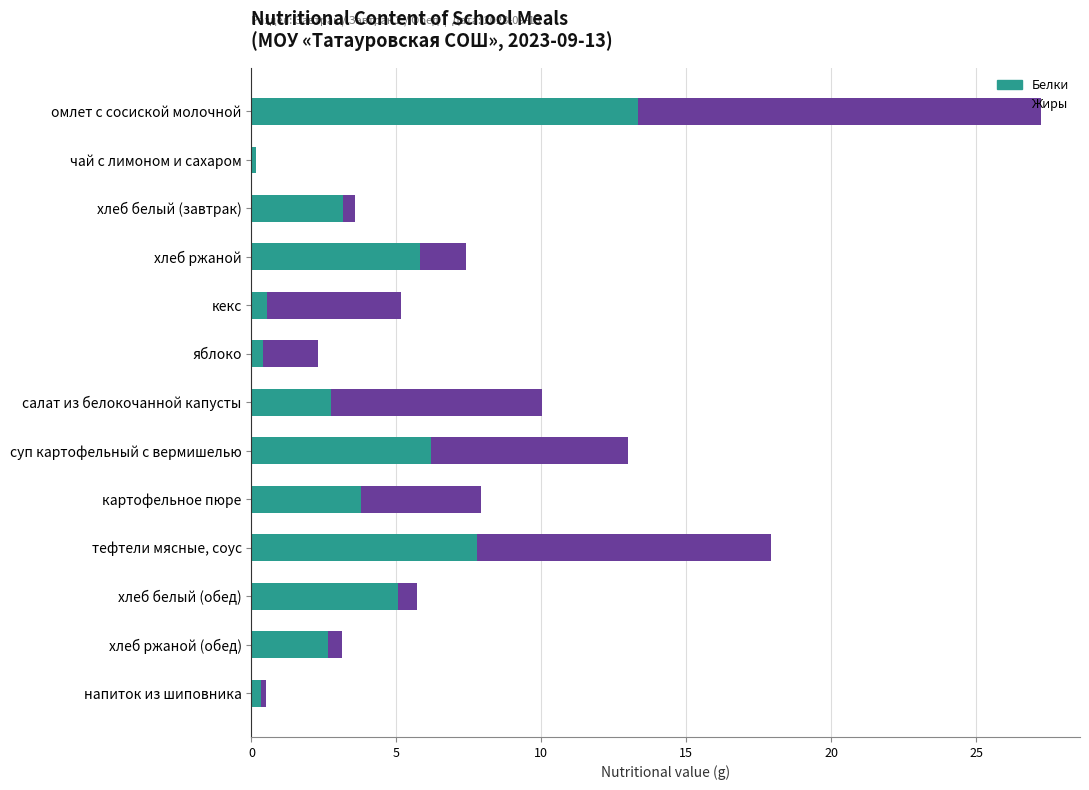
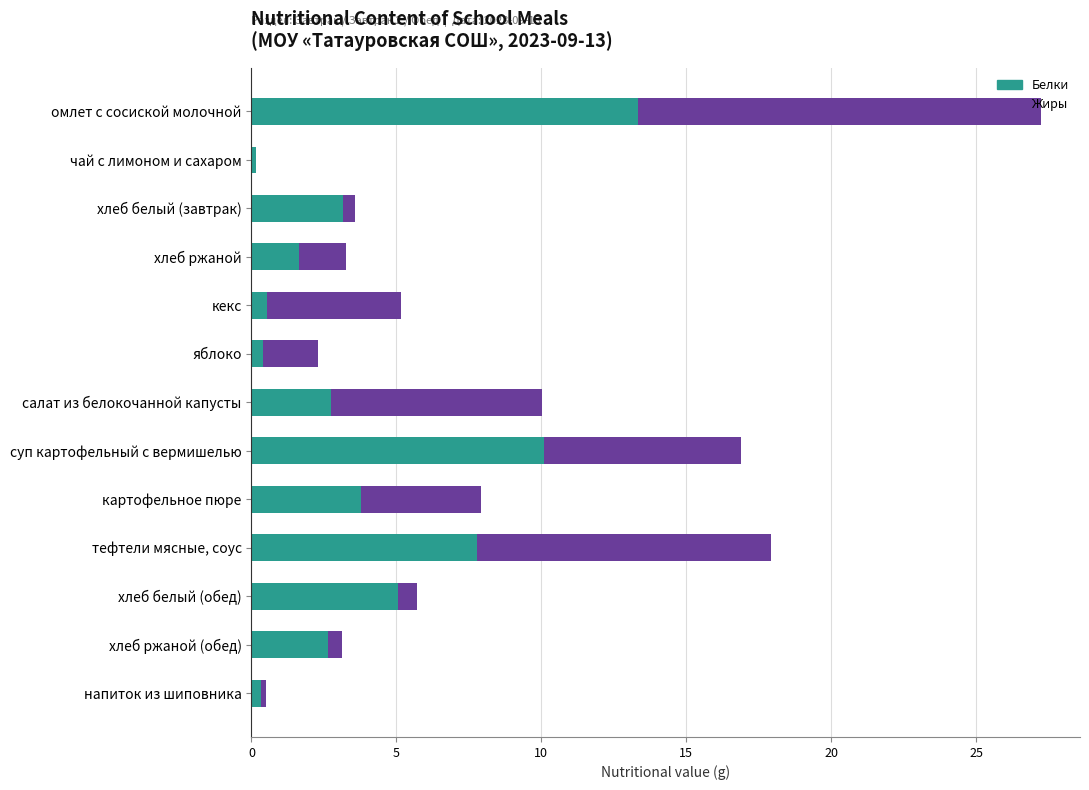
  {
    "Белки": {
      "омлет с сосиской молочной": 13.3,
      "чай с лимоном и сахаром": 0.2,
      "хлеб белый (завтрак)": 3.2,
-     "хлеб ржаной": 5.8,
+     "хлеб ржаной": 1.7,
      "кекс": 0.6,
      "яблоко": 0.4,
      "салат из белокочанной капусты": 2.7,
-     "суп картофельный с вермишелью": 6.2,
+     "суп картофельный с вермишелью": 10.1,
      "картофельное пюре": 3.8,
      "тефтели мясные, соус": 7.8,
      "хлеб белый (обед)": 5.1,
      "хлеб ржаной (обед)": 2.6,
      "напиток из шиповника": 0.3
    },
    "Жиры": {
      "омлет с сосиской молочной": 13.9,
      "чай с лимоном и сахаром": 0.0,
      "хлеб белый (завтрак)": 0.4,
      "хлеб ржаной": 1.6,
      "кекс": 4.6,
      "яблоко": 1.9,
      "салат из белокочанной капусты": 7.3,
      "суп картофельный с вермишелью": 6.8,
      "картофельное пюре": 4.1,
      "тефтели мясные, соус": 10.1,
      "хлеб белый (обед)": 0.6,
      "хлеб ржаной (обед)": 0.5,
      "напиток из шиповника": 0.2
    }
  }
